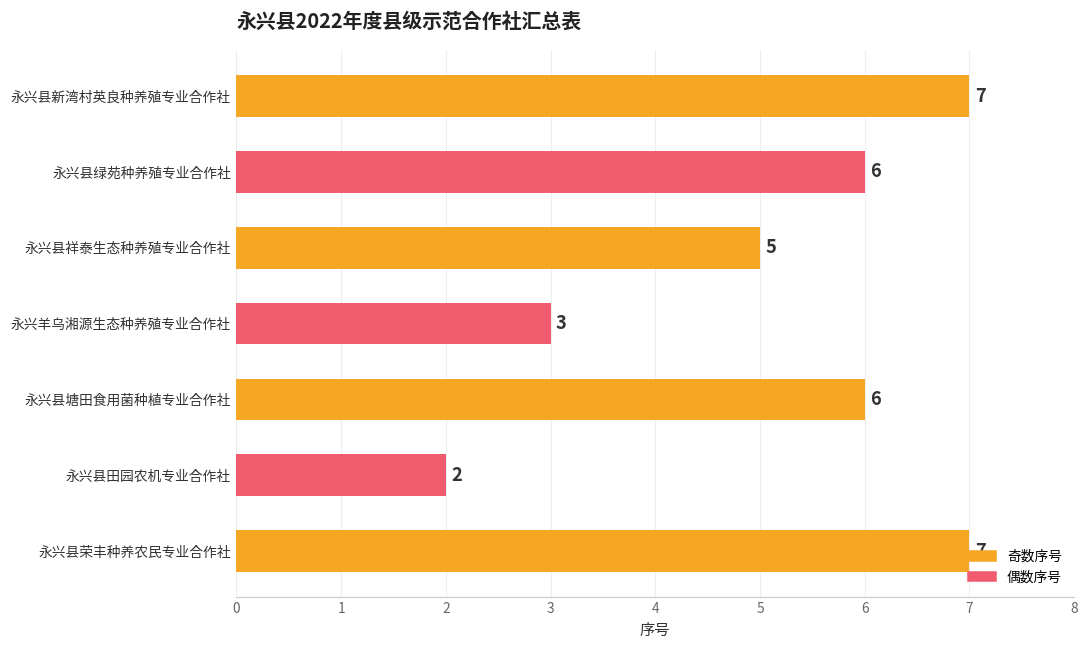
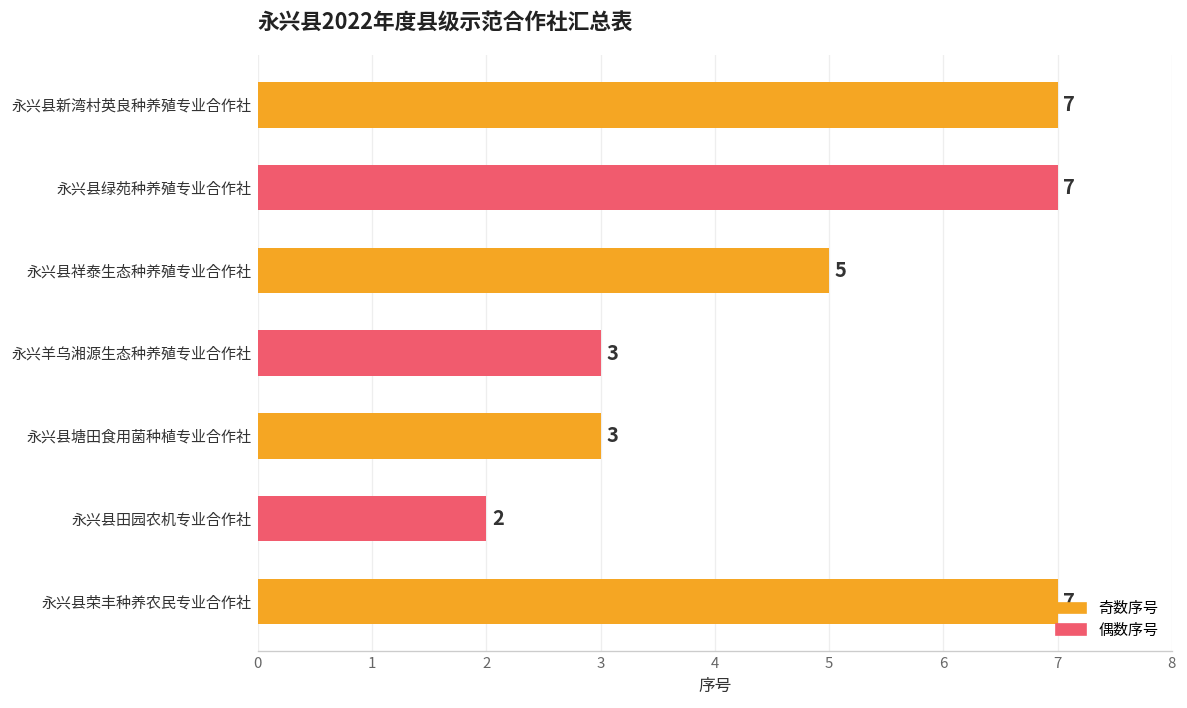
  {
    "永兴县新湾村英良种养殖专业合作社": 7,
-   "永兴县绿苑种养殖专业合作社": 6,
+   "永兴县绿苑种养殖专业合作社": 7,
    "永兴县祥泰生态种养殖专业合作社": 5,
    "永兴羊乌湘源生态种养殖专业合作社": 3,
-   "永兴县塘田食用菌种植专业合作社": 6,
+   "永兴县塘田食用菌种植专业合作社": 3,
    "永兴县田园农机专业合作社": 2,
    "永兴县荣丰种养农民专业合作社": 7
  }
